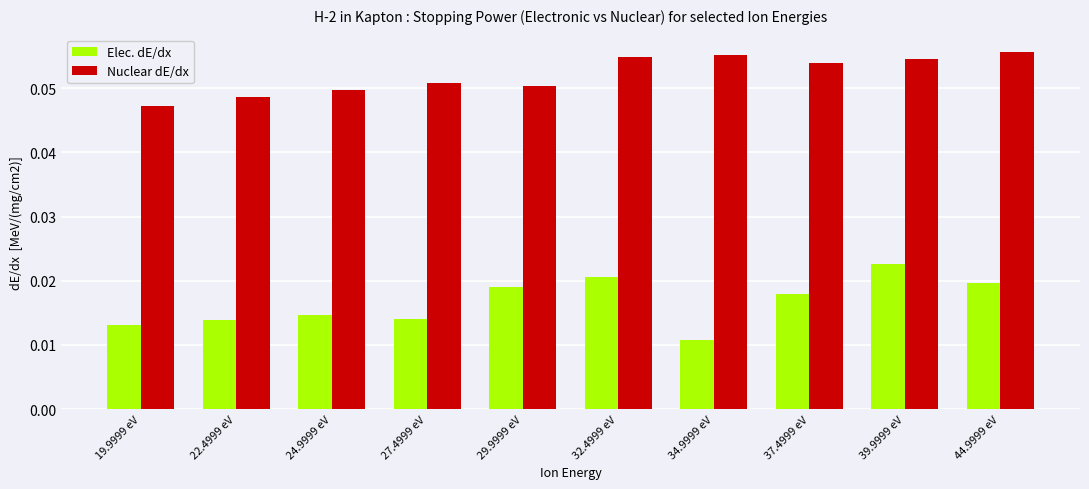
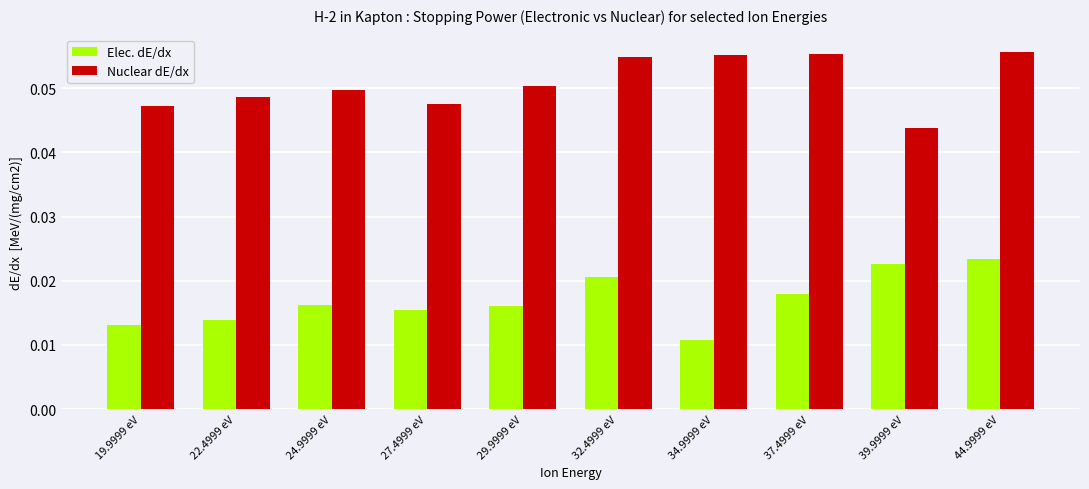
  {
    "Elec. dE/dx": {
      "19.9999 eV": 0.013,
      "22.4999 eV": 0.014,
-     "24.9999 eV": 0.015,
-     "27.4999 eV": 0.014,
-     "29.9999 eV": 0.019,
+     "24.9999 eV": 0.016,
+     "27.4999 eV": 0.015,
+     "29.9999 eV": 0.016,
      "32.4999 eV": 0.021,
      "34.9999 eV": 0.011,
      "37.4999 eV": 0.018,
      "39.9999 eV": 0.023,
-     "44.9999 eV": 0.020
+     "44.9999 eV": 0.023
    },
    "Nuclear dE/dx": {
      "19.9999 eV": 0.047,
      "22.4999 eV": 0.049,
      "24.9999 eV": 0.050,
-     "27.4999 eV": 0.051,
+     "27.4999 eV": 0.048,
      "29.9999 eV": 0.050,
      "32.4999 eV": 0.055,
      "34.9999 eV": 0.055,
-     "37.4999 eV": 0.054,
-     "39.9999 eV": 0.055,
+     "37.4999 eV": 0.055,
+     "39.9999 eV": 0.044,
      "44.9999 eV": 0.056
    }
  }
